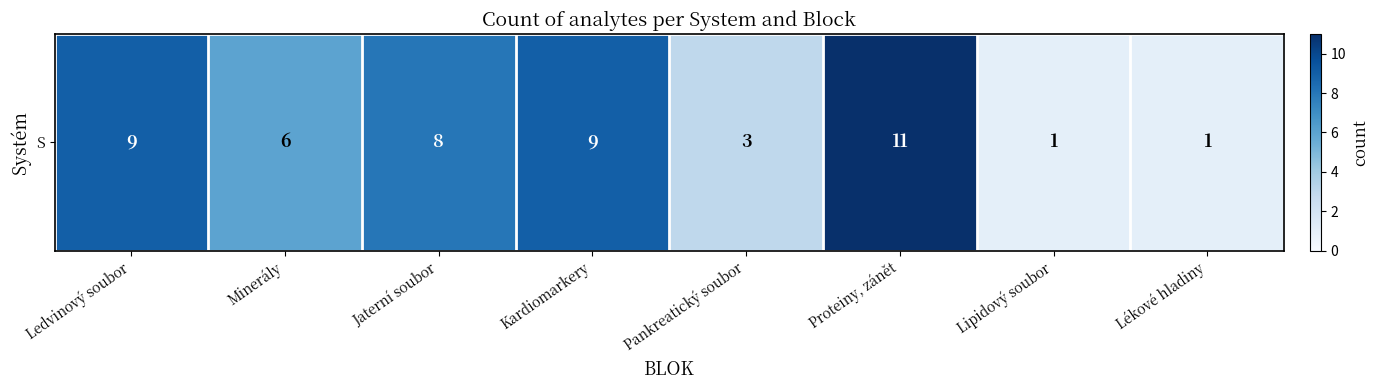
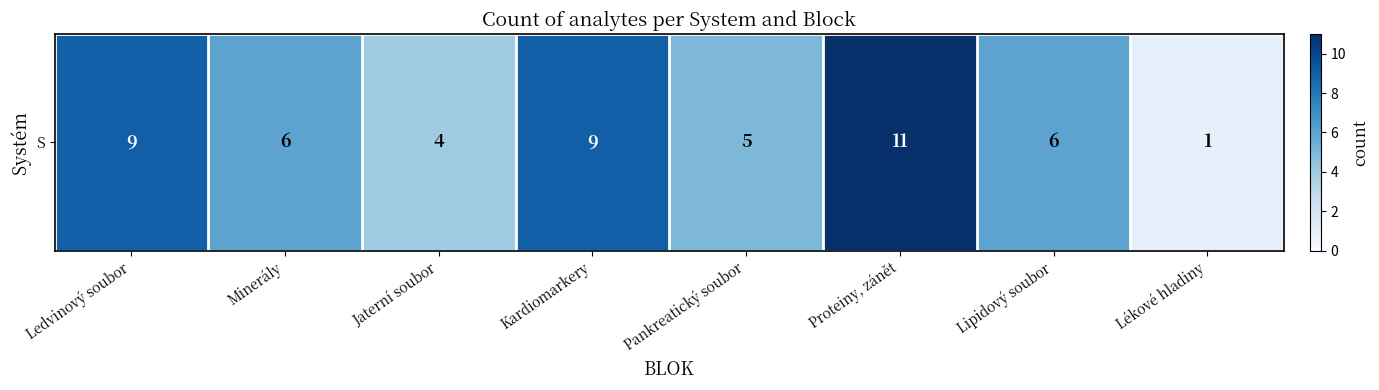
  {
    "S": {
      "Ledvinový soubor": 9,
      "Minerály": 6,
-     "Jaterní soubor": 8,
+     "Jaterní soubor": 4,
      "Kardiomarkery": 9,
-     "Pankreatický soubor": 3,
+     "Pankreatický soubor": 5,
      "Proteiny, zánět": 11,
-     "Lipidový soubor": 1,
+     "Lipidový soubor": 6,
      "Lékové hladiny": 1
    }
  }
